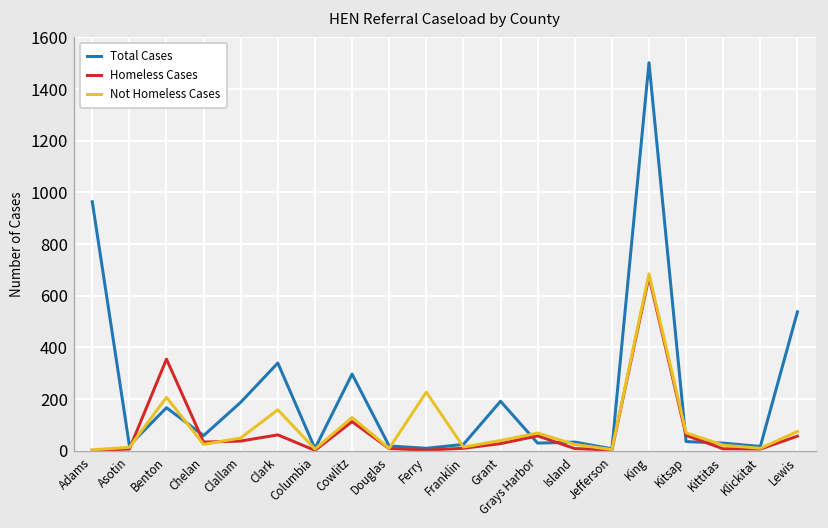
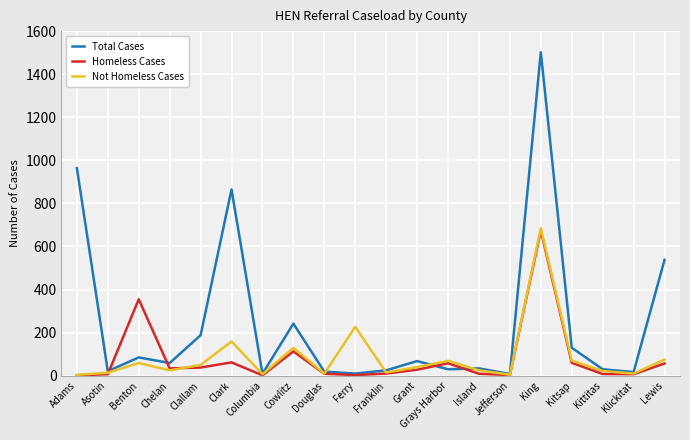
  {
    "Total Cases": {
      "Adams": 960,
-     "Benton": 170,
+     "Benton": 90,
      "Chelan": 60,
      "Clallam": 190,
-     "Clark": 340,
-     "Cowlitz": 300,
-     "Grant": 190,
+     "Clark": 870,
+     "Cowlitz": 240,
+     "Grant": 70,
      "Grays Harbor": 30,
      "King": 1500,
-     "Kitsap": 40,
+     "Kitsap": 130,
      "Lewis": 540
    },
    "Homeless Cases": {
      "Benton": 360,
      "Clark": 60,
      "Cowlitz": 110,
      "Grant": 30,
      "Island": 10,
      "Kittitas": 10,
      "Lewis": 60
    },
    "Not Homeless Cases": {
-     "Benton": 210,
+     "Benton": 60,
      "Clark": 160,
      "Cowlitz": 130,
      "Ferry": 230,
      "Grant": 40,
      "Lewis": 80
    }
  }
